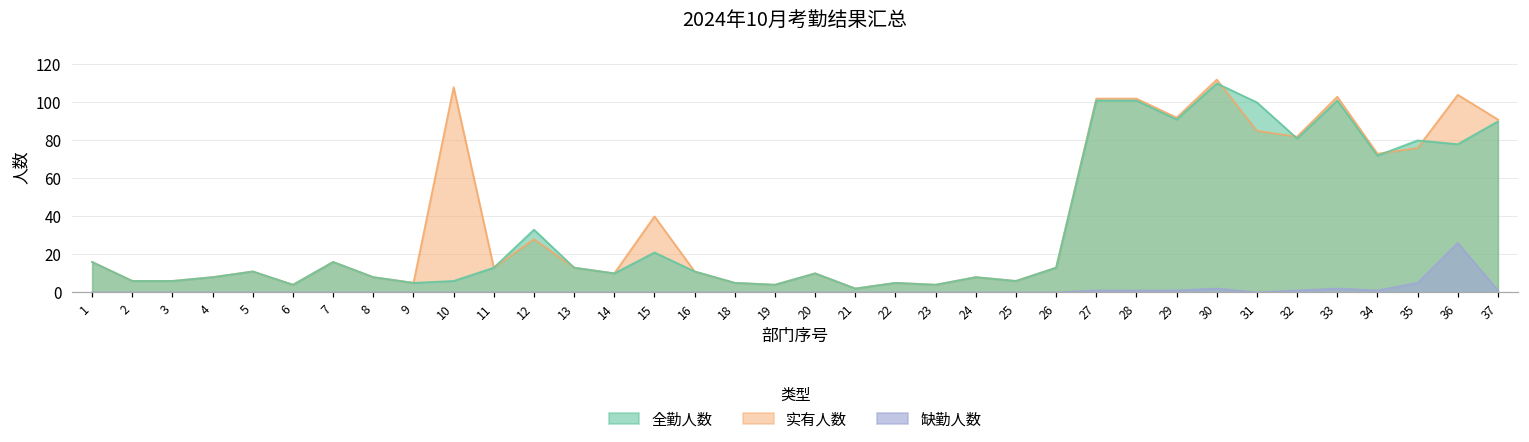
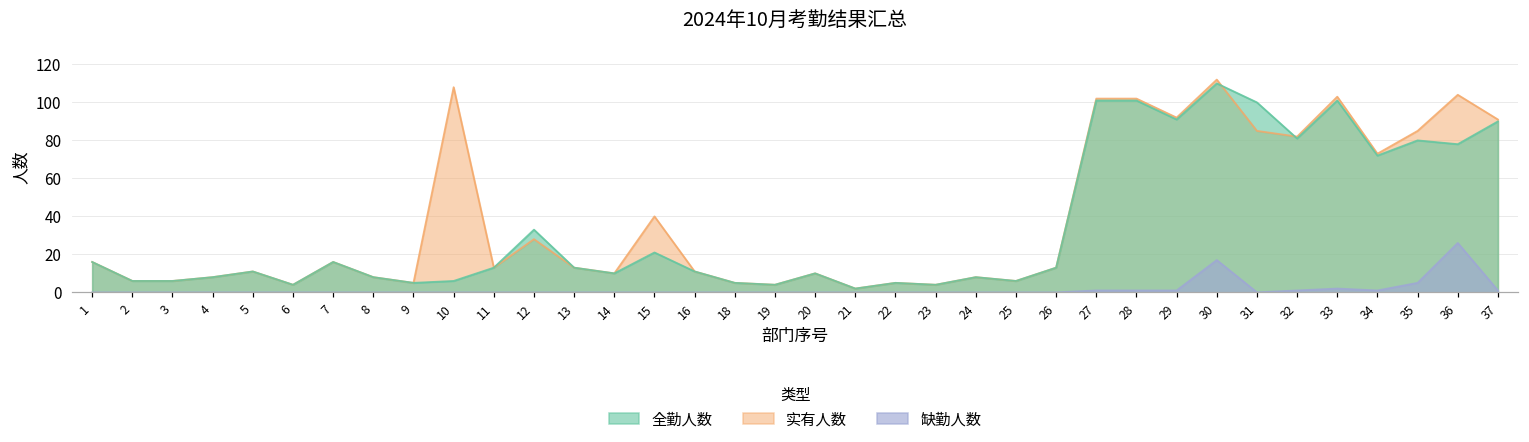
  {
    "实有人数": {
      "10": 108,
      "12": 28,
      "15": 40,
      "30": 112,
      "31": 85,
      "33": 103,
-     "35": 76,
+     "35": 85,
      "36": 104
    },
    "全勤人数": {
      "10": 6,
      "12": 33,
      "15": 21,
      "30": 110,
      "31": 100,
      "33": 101,
      "35": 80,
      "36": 78
    },
    "缺勤人数": {
      "1": 0,
      "2": 0,
      "3": 0,
      "4": 0,
      "5": 0,
      "6": 0,
      "7": 0,
      "8": 0,
      "9": 0,
      "10": 0,
      "11": 0,
      "12": 0,
      "13": 0,
      "14": 0,
      "15": 0,
      "16": 0,
      "18": 0,
      "19": 0,
      "20": 0,
      "21": 0,
      "22": 0,
      "23": 0,
      "24": 0,
      "25": 0,
      "26": 0,
      "27": 1,
      "28": 1,
      "29": 1,
-     "30": 2,
+     "30": 17,
      "31": 0,
      "32": 1,
      "33": 2,
      "34": 1,
      "35": 5,
      "36": 26,
      "37": 1
    }
  }
